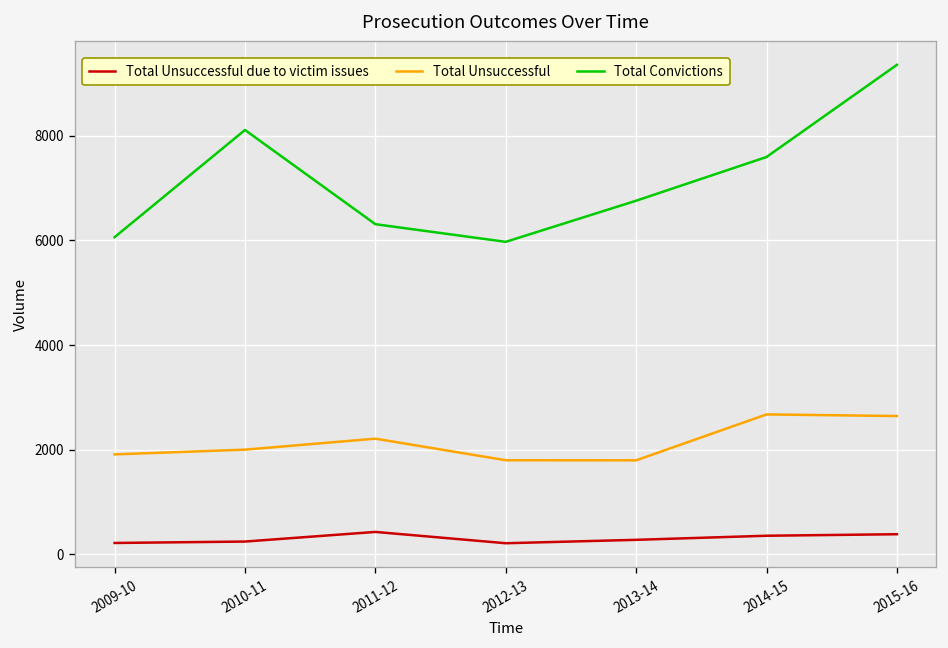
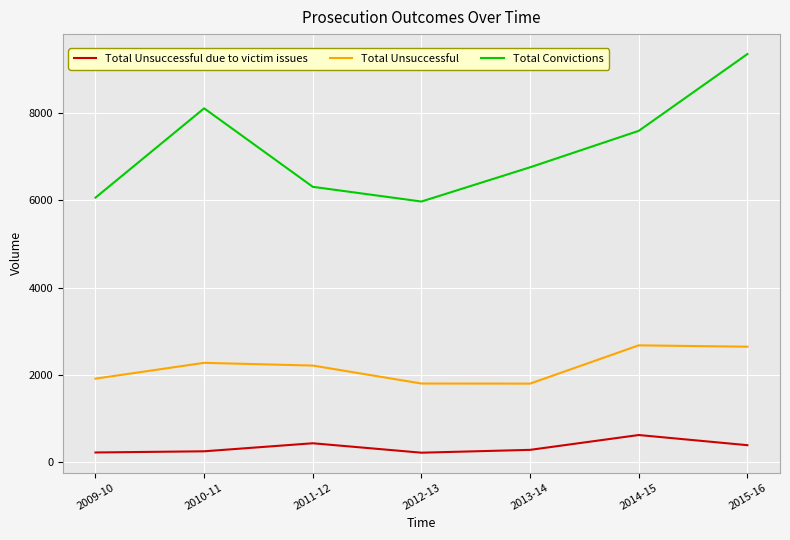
  {
    "Total Unsuccessful due to victim issues": {
      "2009-10": 200,
      "2010-11": 200,
      "2011-12": 400,
      "2012-13": 200,
      "2013-14": 300,
-     "2014-15": 400,
+     "2014-15": 600,
      "2015-16": 400
    },
    "Total Unsuccessful": {
      "2009-10": 1900,
-     "2010-11": 2000,
+     "2010-11": 2300,
      "2011-12": 2200,
      "2012-13": 1800,
      "2013-14": 1800,
      "2014-15": 2700,
      "2015-16": 2600
    },
    "Total Convictions": {
      "2009-10": 6100,
      "2010-11": 8100,
      "2011-12": 6300,
      "2012-13": 6000,
      "2013-14": 6800,
      "2014-15": 7600,
      "2015-16": 9400
    }
  }
